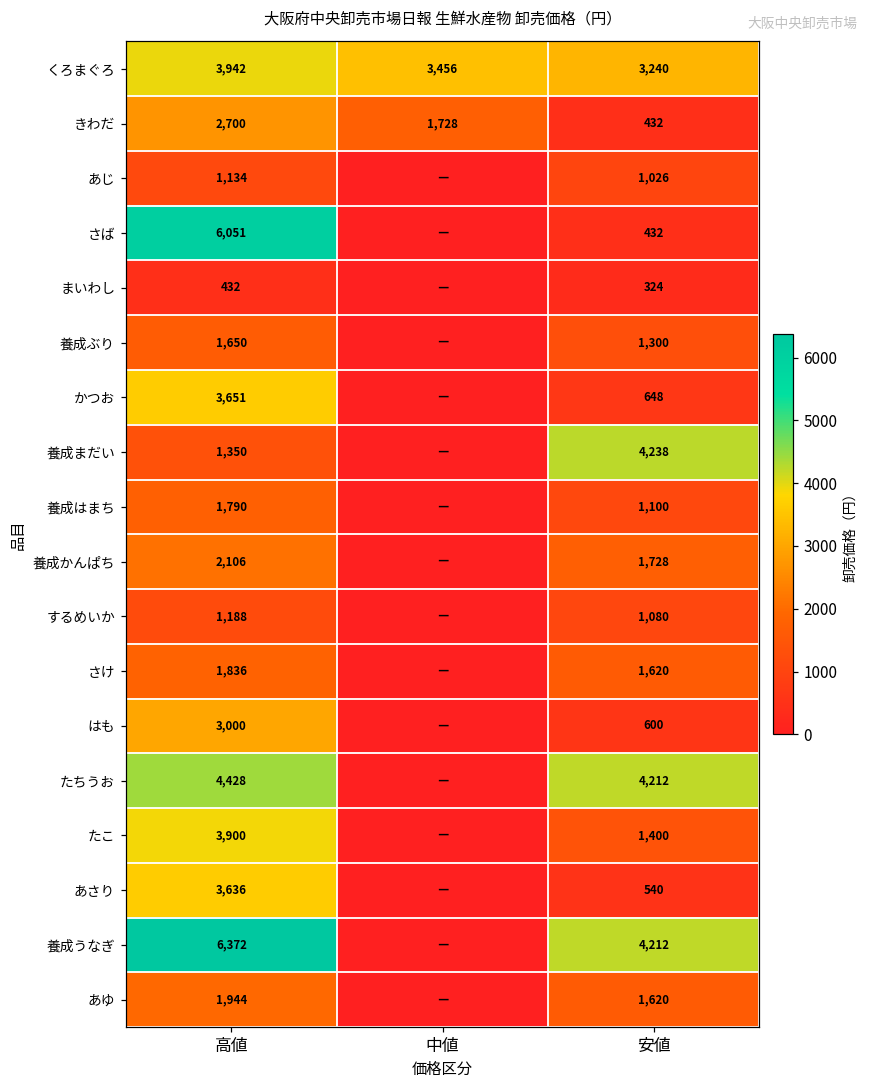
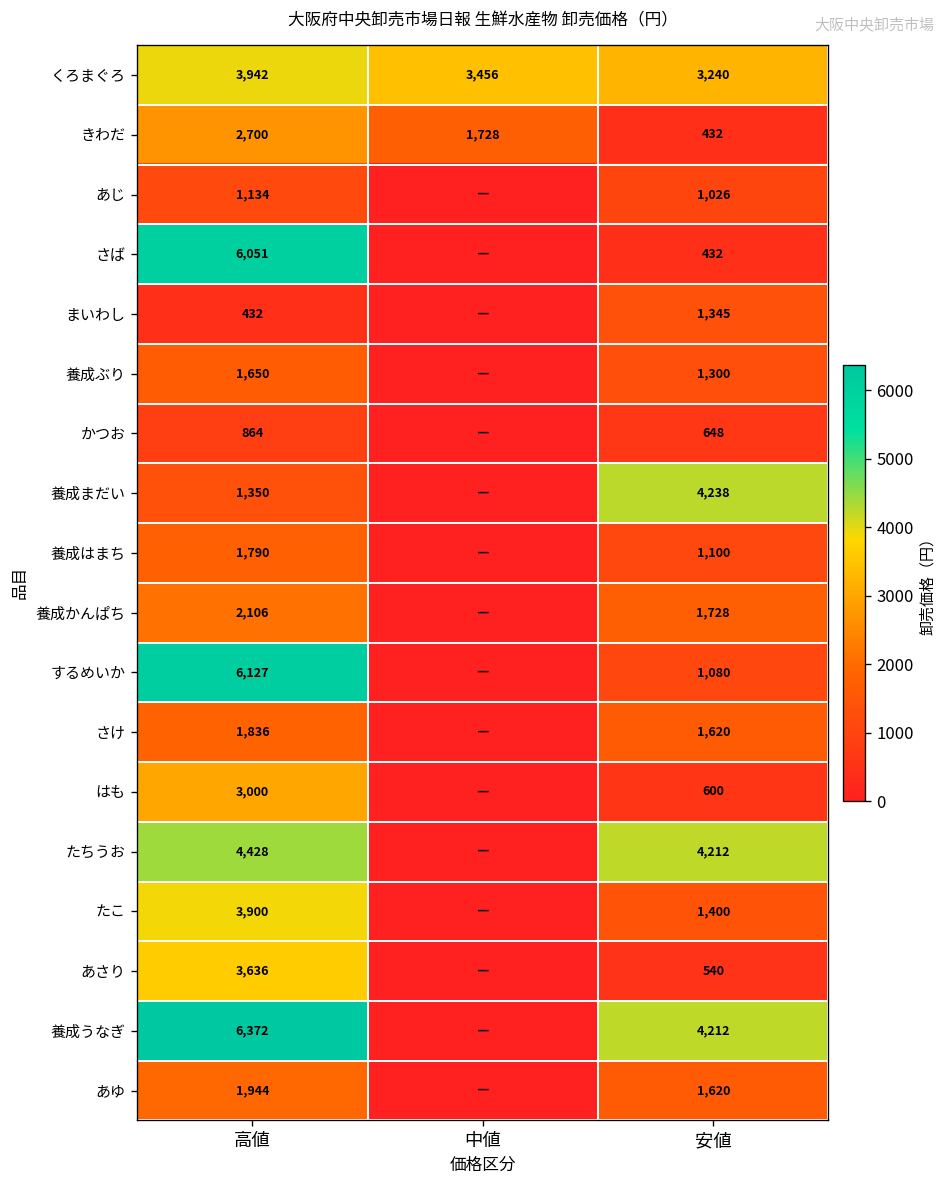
  {
    "くろまぐろ": {
      "高値": "3,942",
      "中値": "3,456",
      "安値": "3,240"
    },
    "きわだ": {
      "高値": "2,700",
      "中値": "1,728",
      "安値": "432"
    },
    "あじ": {
      "高値": "1,134",
      "安値": "1,026"
    },
    "さば": {
      "高値": "6,051",
      "安値": "432"
    },
    "まいわし": {
      "高値": "432",
-     "安値": "324"
+     "安値": "1,345"
    },
    "養成ぶり": {
      "高値": "1,650",
      "安値": "1,300"
    },
    "かつお": {
-     "高値": "3,651",
+     "高値": "864",
      "安値": "648"
    },
    "養成まだい": {
      "高値": "1,350",
      "安値": "4,238"
    },
    "養成はまち": {
      "高値": "1,790",
      "安値": "1,100"
    },
    "養成かんぱち": {
      "高値": "2,106",
      "安値": "1,728"
    },
    "するめいか": {
-     "高値": "1,188",
+     "高値": "6,127",
      "安値": "1,080"
    },
    "さけ": {
      "高値": "1,836",
      "安値": "1,620"
    },
    "はも": {
      "高値": "3,000",
      "安値": "600"
    },
    "たちうお": {
      "高値": "4,428",
      "安値": "4,212"
    },
    "たこ": {
      "高値": "3,900",
      "安値": "1,400"
    },
    "あさり": {
      "高値": "3,636",
      "安値": "540"
    },
    "養成うなぎ": {
      "高値": "6,372",
      "安値": "4,212"
    },
    "あゆ": {
      "高値": "1,944",
      "安値": "1,620"
    }
  }
